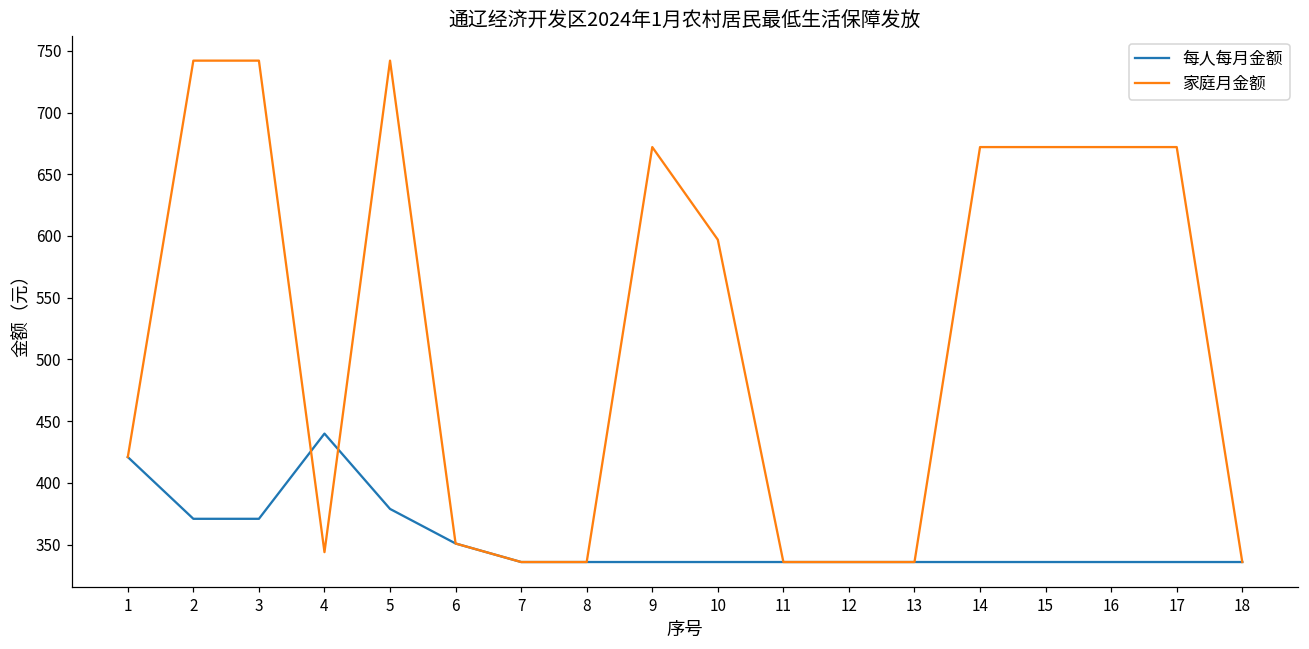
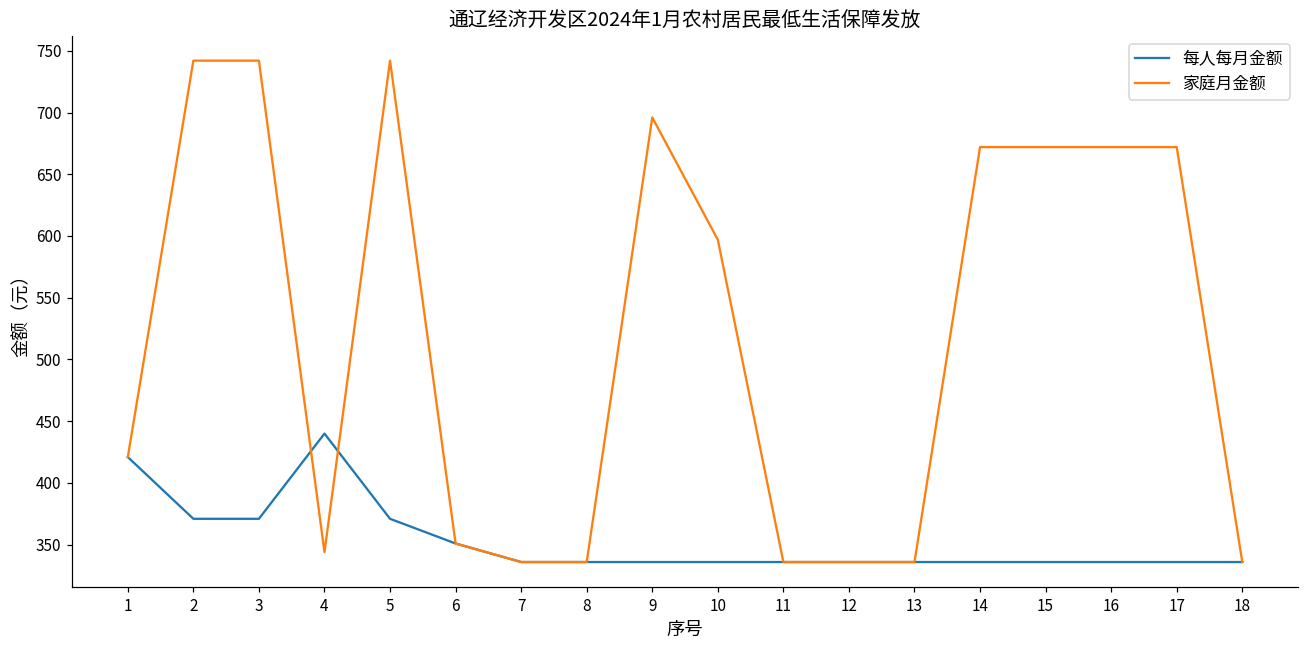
  {
    "每人每月金额": {
      "2": 371,
      "3": 371,
      "4": 440,
-     "5": 379,
+     "5": 371,
      "9": 336,
      "10": 336,
      "14": 336,
      "15": 336,
      "16": 336,
      "17": 336
    },
    "家庭月金额": {
      "2": 742,
      "3": 742,
      "4": 344,
      "5": 742,
-     "9": 672,
+     "9": 696,
      "10": 597,
      "14": 672,
      "15": 672,
      "16": 672,
      "17": 672
    }
  }
